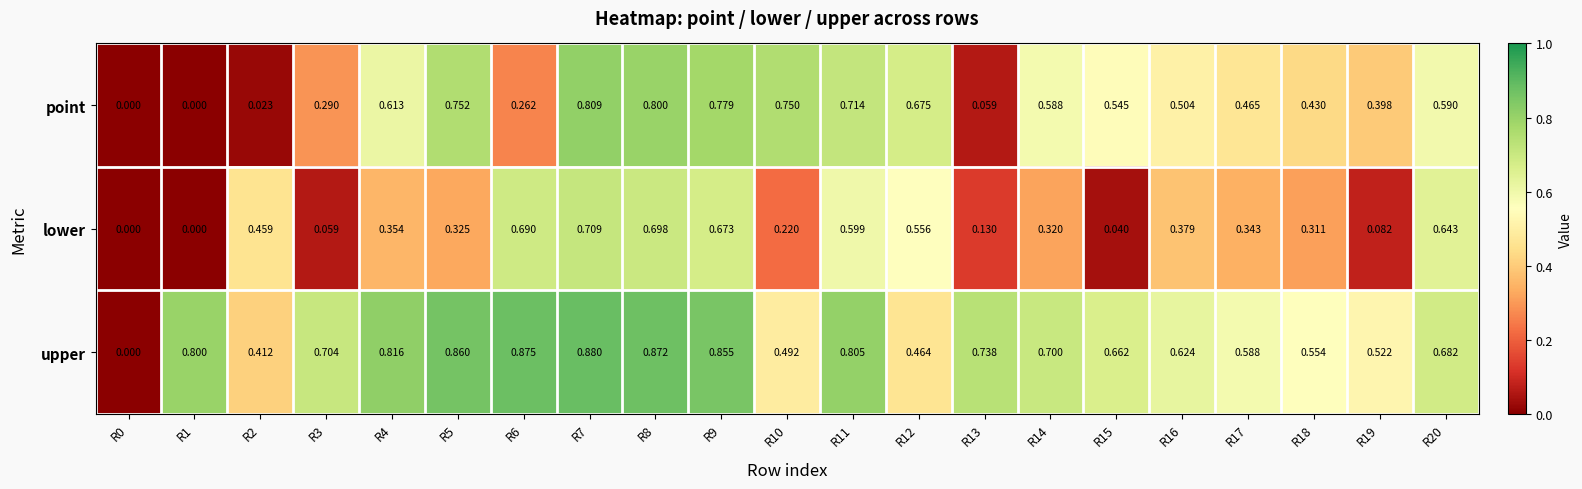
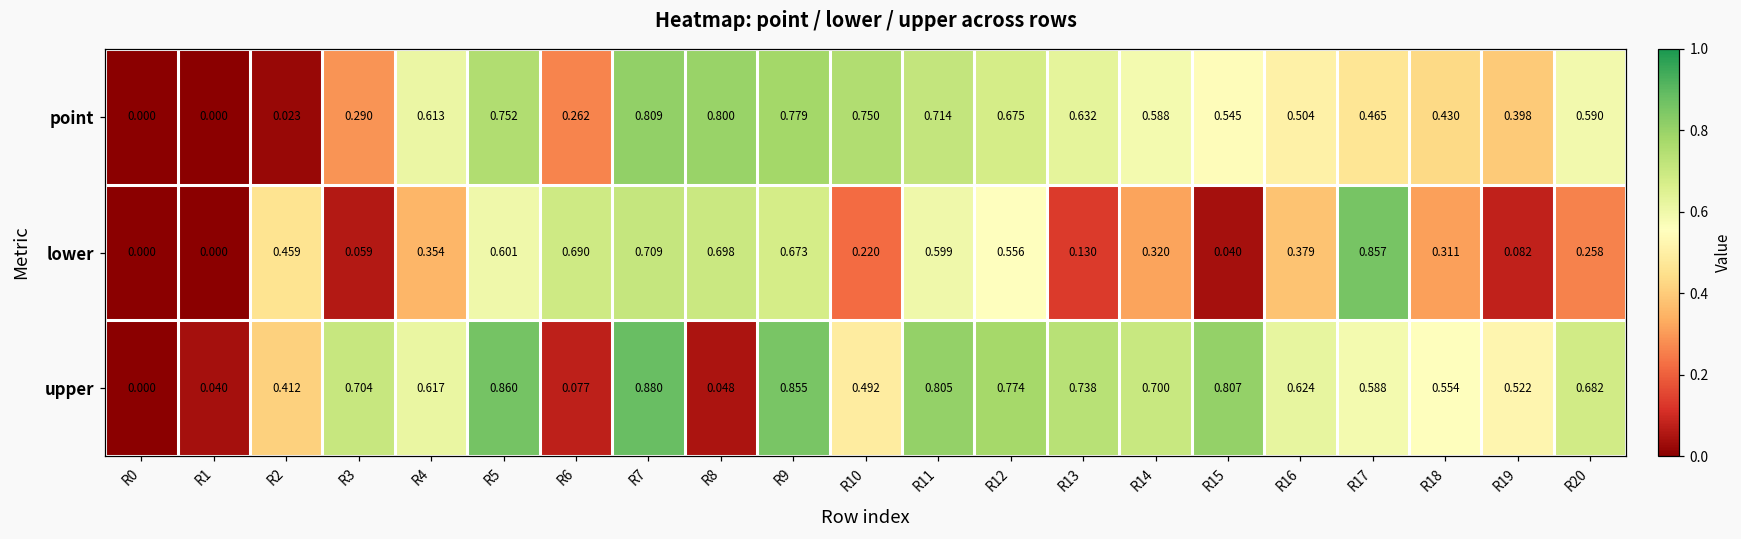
  {
    "point": {
      "R0": 0.000,
      "R1": 0.000,
      "R2": 0.023,
      "R3": 0.290,
      "R4": 0.613,
      "R5": 0.752,
      "R6": 0.262,
      "R7": 0.809,
      "R8": 0.800,
      "R9": 0.779,
      "R10": 0.750,
      "R11": 0.714,
      "R12": 0.675,
-     "R13": 0.059,
+     "R13": 0.632,
      "R14": 0.588,
      "R15": 0.545,
      "R16": 0.504,
      "R17": 0.465,
      "R18": 0.430,
      "R19": 0.398,
      "R20": 0.590
    },
    "lower": {
      "R0": 0.000,
      "R1": 0.000,
      "R2": 0.459,
      "R3": 0.059,
      "R4": 0.354,
-     "R5": 0.325,
+     "R5": 0.601,
      "R6": 0.690,
      "R7": 0.709,
      "R8": 0.698,
      "R9": 0.673,
      "R10": 0.220,
      "R11": 0.599,
      "R12": 0.556,
      "R13": 0.130,
      "R14": 0.320,
      "R15": 0.040,
      "R16": 0.379,
-     "R17": 0.343,
+     "R17": 0.857,
      "R18": 0.311,
      "R19": 0.082,
-     "R20": 0.643
+     "R20": 0.258
    },
    "upper": {
      "R0": 0.000,
-     "R1": 0.800,
+     "R1": 0.040,
      "R2": 0.412,
      "R3": 0.704,
-     "R4": 0.816,
+     "R4": 0.617,
      "R5": 0.860,
-     "R6": 0.875,
+     "R6": 0.077,
      "R7": 0.880,
-     "R8": 0.872,
+     "R8": 0.048,
      "R9": 0.855,
      "R10": 0.492,
      "R11": 0.805,
-     "R12": 0.464,
+     "R12": 0.774,
      "R13": 0.738,
      "R14": 0.700,
-     "R15": 0.662,
+     "R15": 0.807,
      "R16": 0.624,
      "R17": 0.588,
      "R18": 0.554,
      "R19": 0.522,
      "R20": 0.682
    }
  }
